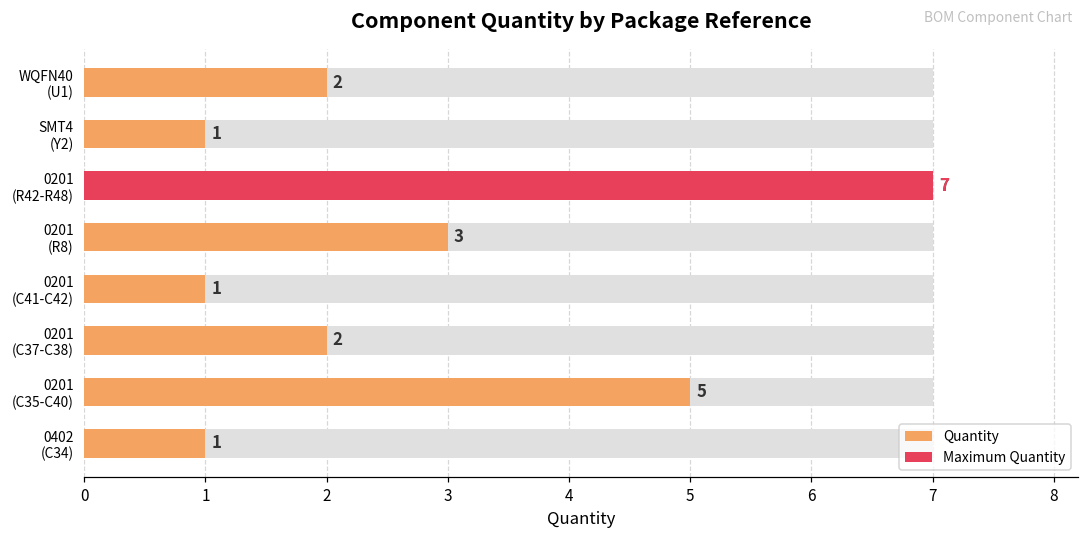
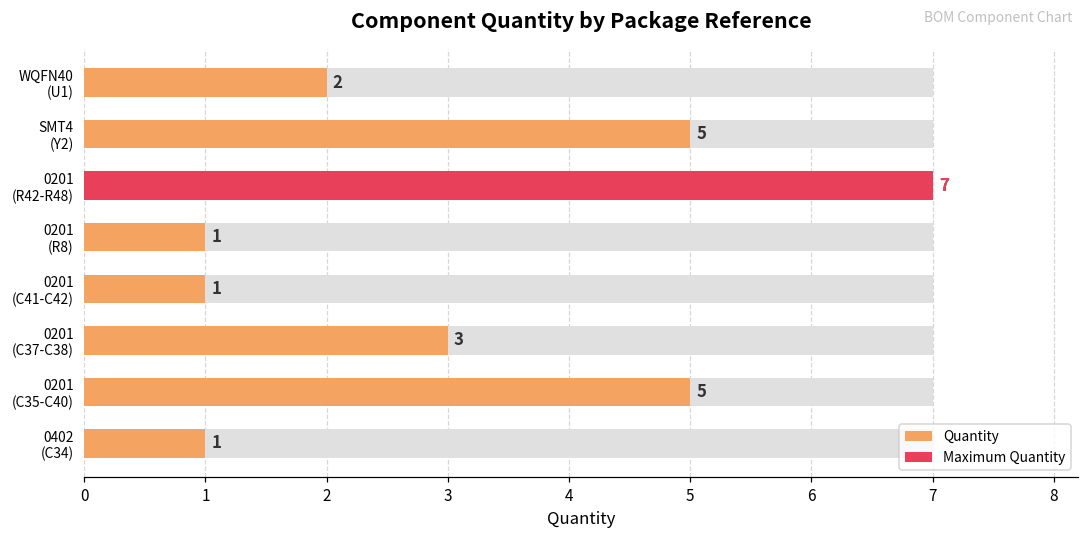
  {
    "Quantity": {
-     "SMT4 (Y2)": 1,
-     "0201 (R8)": 3,
-     "0201 (C37-C38)": 2
+     "SMT4 (Y2)": 5,
+     "0201 (R8)": 1,
+     "0201 (C37-C38)": 3
    }
  }
